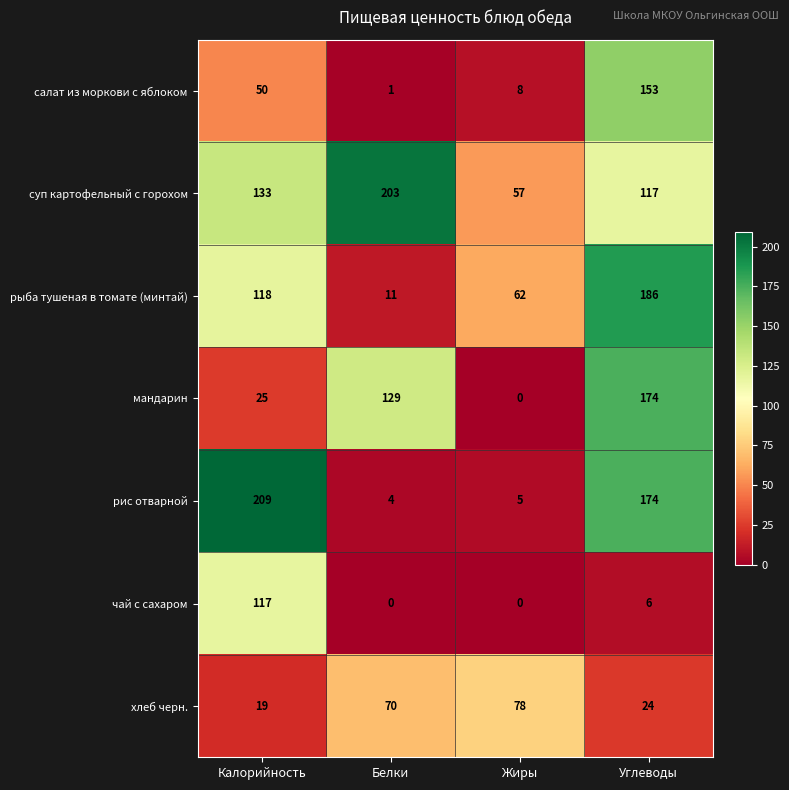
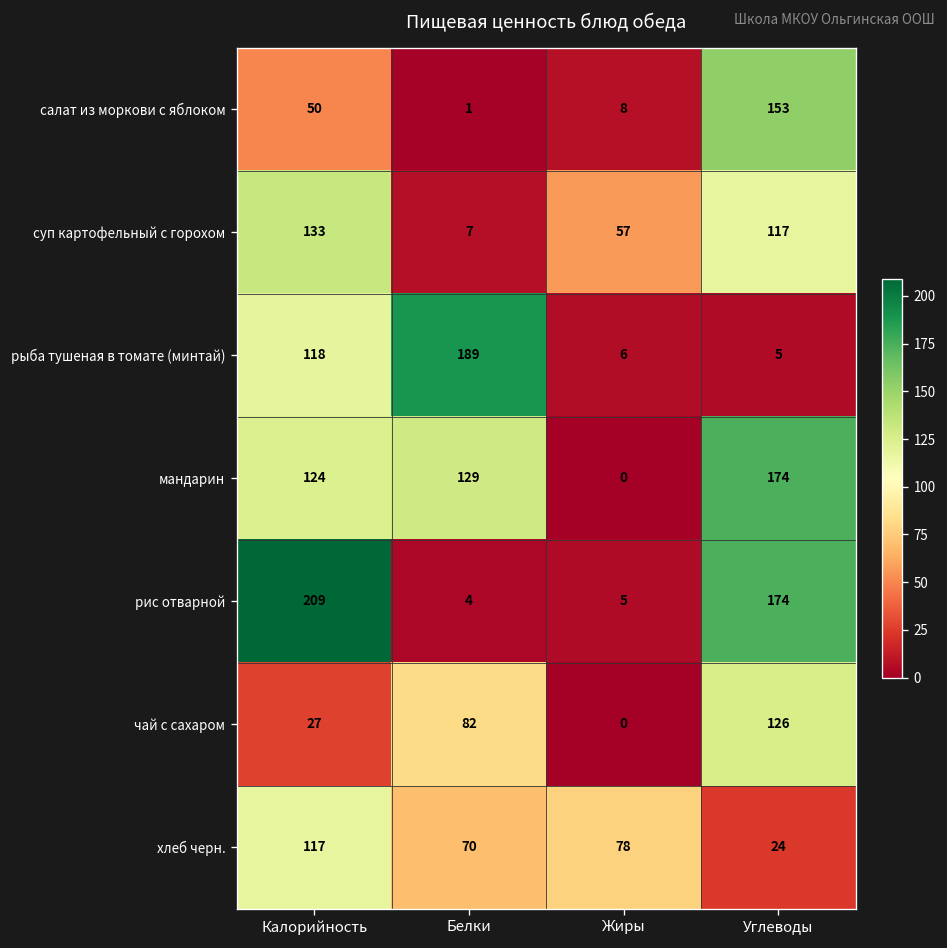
  {
    "салат из моркови с яблоком": {
      "Калорийность": 50,
      "Белки": 1,
      "Жиры": 8,
      "Углеводы": 153
    },
    "суп картофельный с горохом": {
      "Калорийность": 133,
-     "Белки": 203,
+     "Белки": 7,
      "Жиры": 57,
      "Углеводы": 117
    },
    "рыба тушеная в томате (минтай)": {
      "Калорийность": 118,
-     "Белки": 11,
-     "Жиры": 62,
-     "Углеводы": 186
+     "Белки": 189,
+     "Жиры": 6,
+     "Углеводы": 5
    },
    "мандарин": {
-     "Калорийность": 25,
+     "Калорийность": 124,
      "Белки": 129,
      "Жиры": 0,
      "Углеводы": 174
    },
    "рис отварной": {
      "Калорийность": 209,
      "Белки": 4,
      "Жиры": 5,
      "Углеводы": 174
    },
    "чай с сахаром": {
-     "Калорийность": 117,
-     "Белки": 0,
+     "Калорийность": 27,
+     "Белки": 82,
      "Жиры": 0,
-     "Углеводы": 6
+     "Углеводы": 126
    },
    "хлеб черн.": {
-     "Калорийность": 19,
+     "Калорийность": 117,
      "Белки": 70,
      "Жиры": 78,
      "Углеводы": 24
    }
  }
